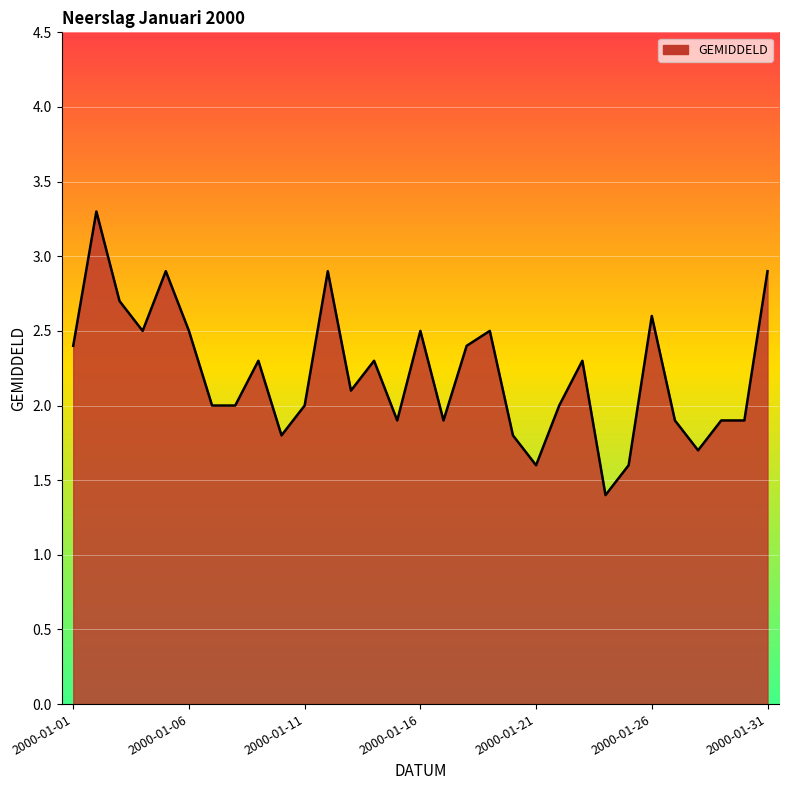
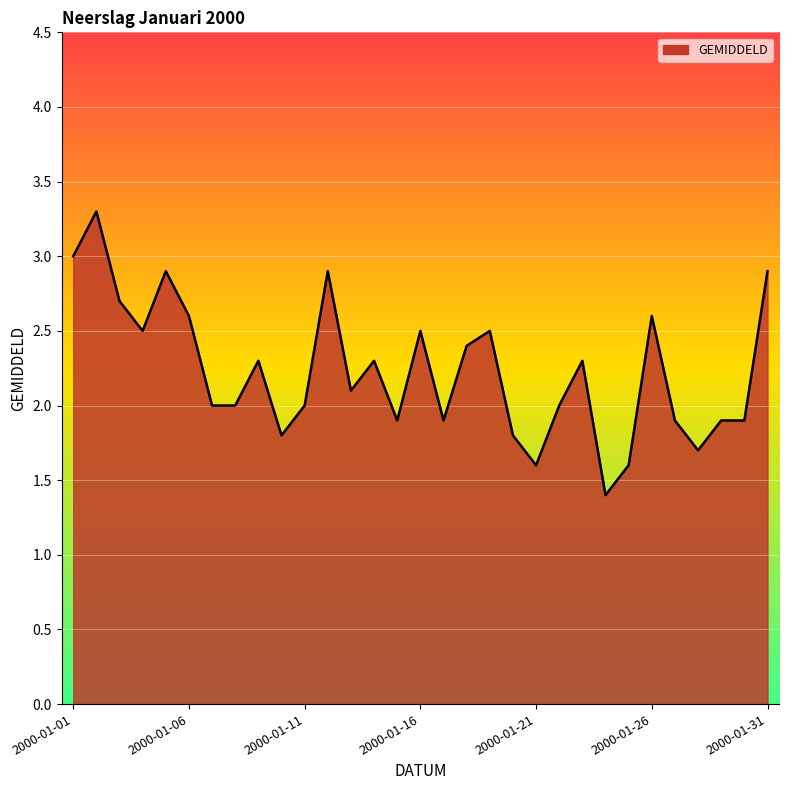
  {
-   "2000-01-01": 2.4,
-   "2000-01-06": 2.5,
+   "2000-01-01": 3.0,
+   "2000-01-06": 2.6,
    "2000-01-11": 2.0,
    "2000-01-16": 2.5,
    "2000-01-21": 1.6,
    "2000-01-26": 2.6,
    "2000-01-31": 2.9
  }
